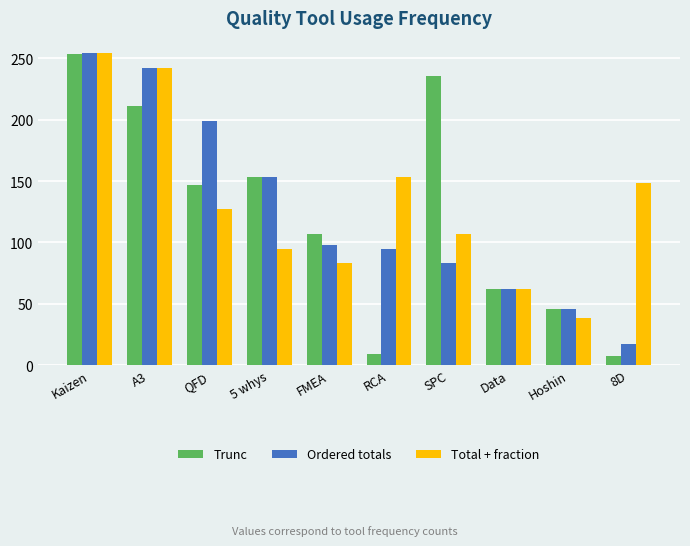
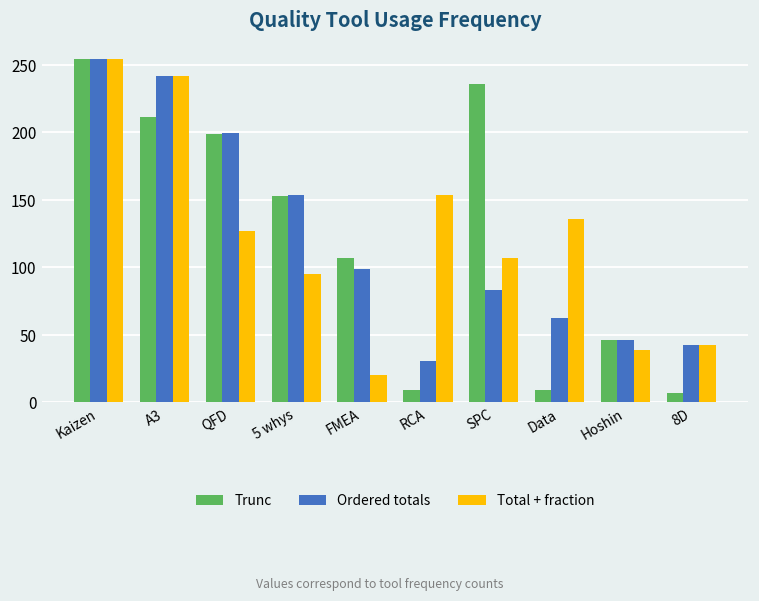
  {
    "Trunc": {
      "Kaizen": 254,
      "A3": 211,
-     "QFD": 147,
+     "QFD": 199,
      "5 whys": 153,
      "FMEA": 107,
      "RCA": 9,
      "SPC": 236,
-     "Data": 62,
+     "Data": 9,
      "Hoshin": 46,
      "8D": 7
    },
    "Ordered totals": {
      "Kaizen": 254,
      "A3": 242,
      "QFD": 199,
      "5 whys": 153,
      "FMEA": 98,
-     "RCA": 95,
+     "RCA": 31,
      "SPC": 83,
      "Data": 62,
      "Hoshin": 46,
-     "8D": 17
+     "8D": 42
    },
    "Total + fraction": {
      "Kaizen": 254,
      "A3": 242,
      "QFD": 127,
      "5 whys": 95,
-     "FMEA": 83,
+     "FMEA": 20,
      "RCA": 153,
      "SPC": 107,
-     "Data": 62,
+     "Data": 135,
      "Hoshin": 39,
-     "8D": 148
+     "8D": 42
    }
  }
